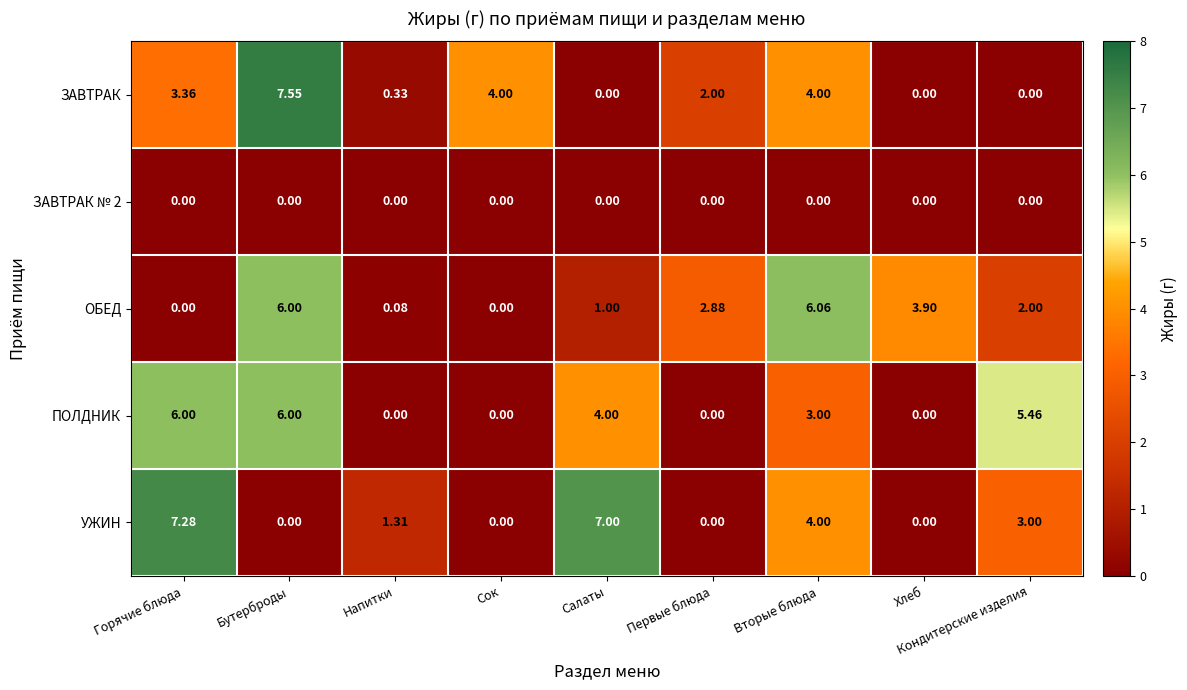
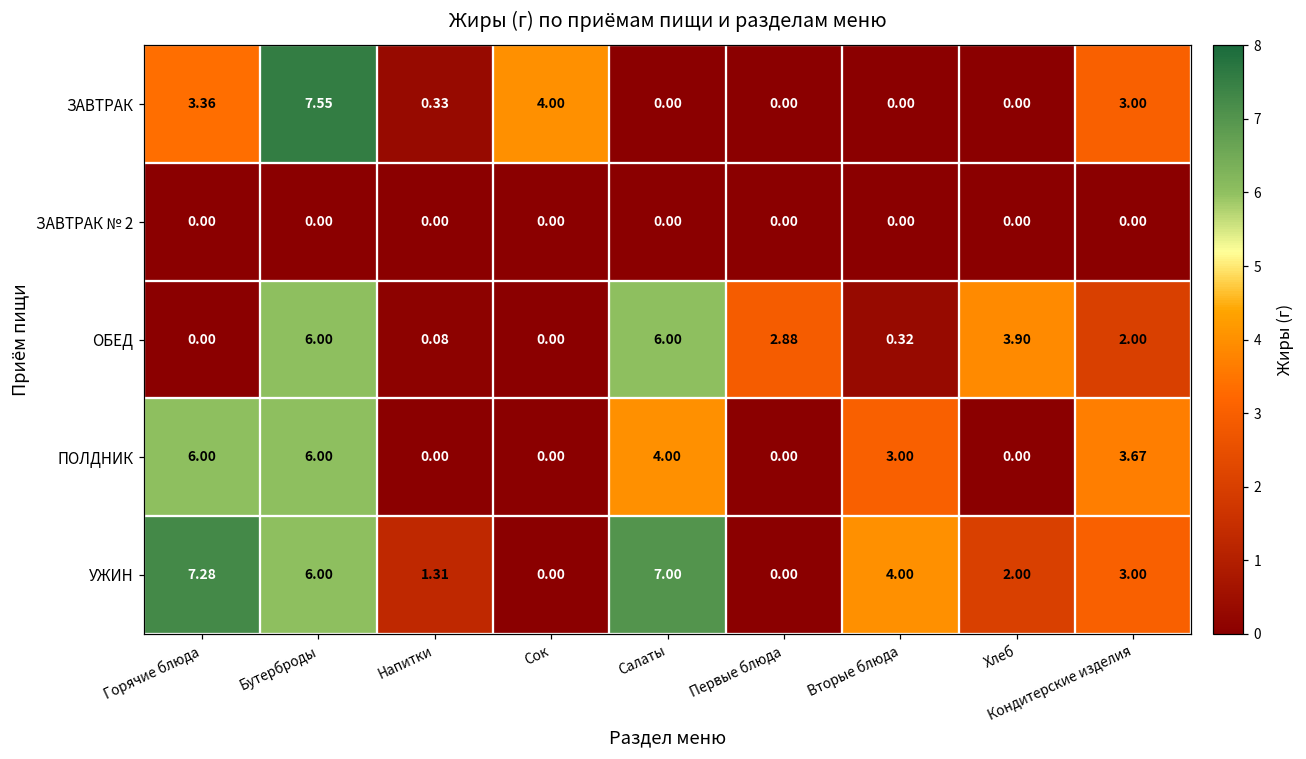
  {
    "ЗАВТРАК": {
      "Горячие блюда": 3.36,
      "Бутерброды": 7.55,
      "Напитки": 0.33,
      "Сок": 4.00,
      "Салаты": 0.00,
-     "Первые блюда": 2.00,
-     "Вторые блюда": 4.00,
+     "Первые блюда": 0.00,
+     "Вторые блюда": 0.00,
      "Хлеб": 0.00,
-     "Кондитерские изделия": 0.00
+     "Кондитерские изделия": 3.00
    },
    "ЗАВТРАК № 2": {
      "Горячие блюда": 0.00,
      "Бутерброды": 0.00,
      "Напитки": 0.00,
      "Сок": 0.00,
      "Салаты": 0.00,
      "Первые блюда": 0.00,
      "Вторые блюда": 0.00,
      "Хлеб": 0.00,
      "Кондитерские изделия": 0.00
    },
    "ОБЕД": {
      "Горячие блюда": 0.00,
      "Бутерброды": 6.00,
      "Напитки": 0.08,
      "Сок": 0.00,
-     "Салаты": 1.00,
+     "Салаты": 6.00,
      "Первые блюда": 2.88,
-     "Вторые блюда": 6.06,
+     "Вторые блюда": 0.32,
      "Хлеб": 3.90,
      "Кондитерские изделия": 2.00
    },
    "ПОЛДНИК": {
      "Горячие блюда": 6.00,
      "Бутерброды": 6.00,
      "Напитки": 0.00,
      "Сок": 0.00,
      "Салаты": 4.00,
      "Первые блюда": 0.00,
      "Вторые блюда": 3.00,
      "Хлеб": 0.00,
-     "Кондитерские изделия": 5.46
+     "Кондитерские изделия": 3.67
    },
    "УЖИН": {
      "Горячие блюда": 7.28,
-     "Бутерброды": 0.00,
+     "Бутерброды": 6.00,
      "Напитки": 1.31,
      "Сок": 0.00,
      "Салаты": 7.00,
      "Первые блюда": 0.00,
      "Вторые блюда": 4.00,
-     "Хлеб": 0.00,
+     "Хлеб": 2.00,
      "Кондитерские изделия": 3.00
    }
  }
